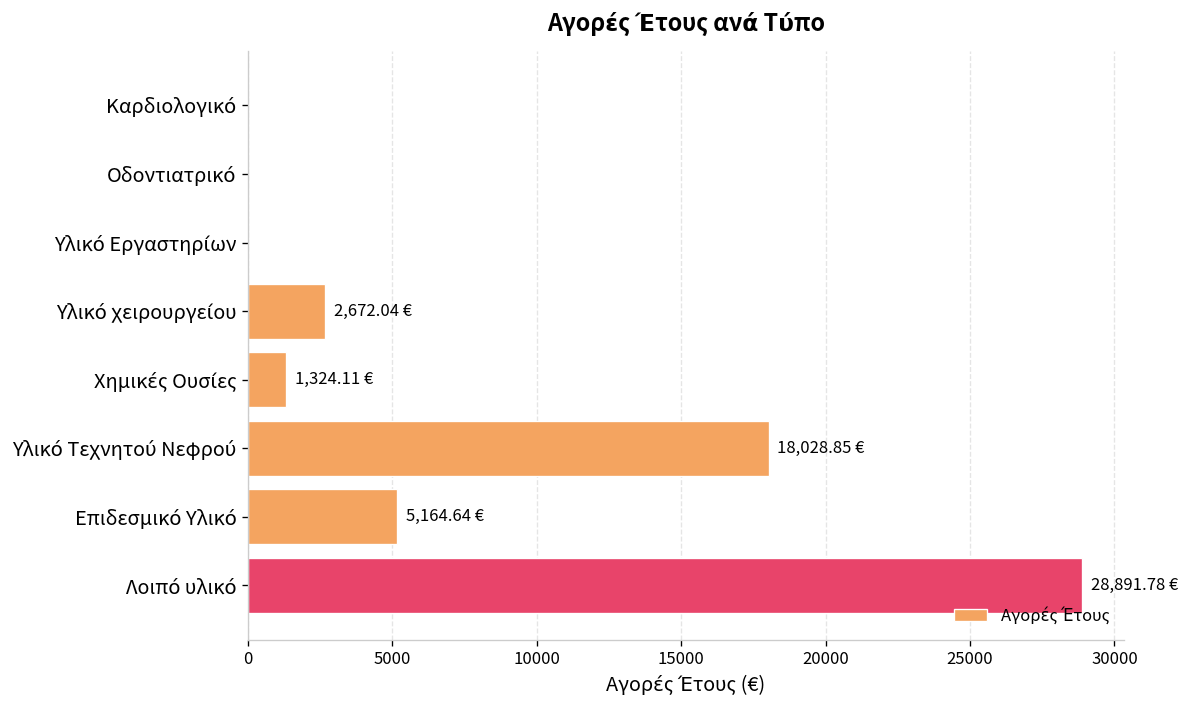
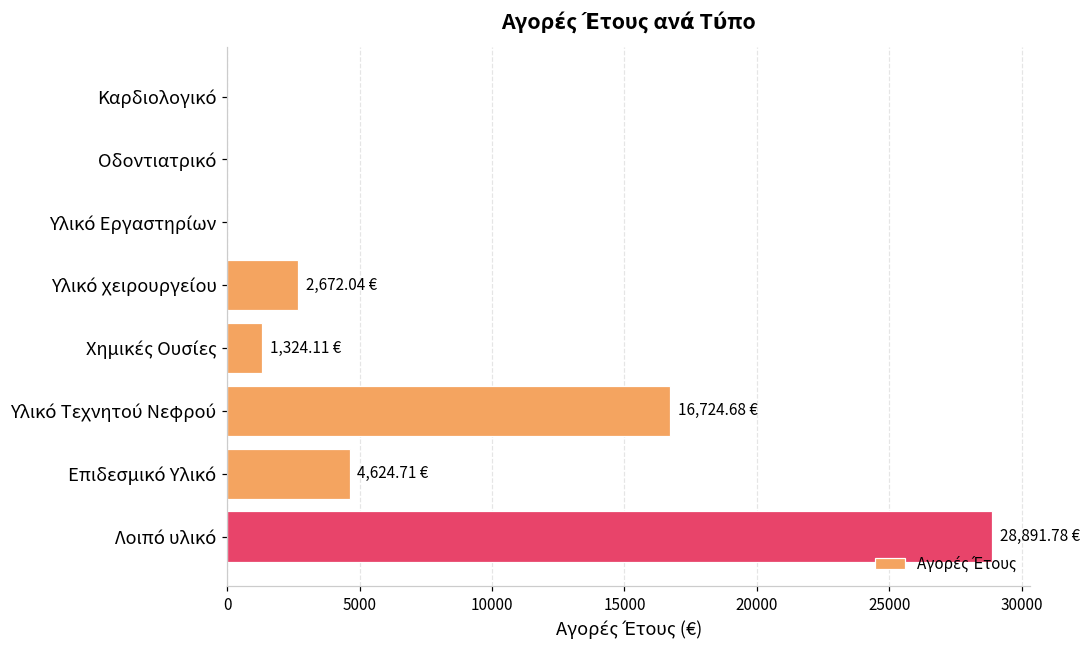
  {
    "Υλικό χειρουργείου": "2,672.04",
    "Χημικές Ουσίες": "1,324.11",
-   "Υλικό Τεχνητού Νεφρού": "18,028.85",
-   "Επιδεσμικό Υλικό": "5,164.64",
+   "Υλικό Τεχνητού Νεφρού": "16,724.68",
+   "Επιδεσμικό Υλικό": "4,624.71",
    "Λοιπό υλικό": "28,891.78"
  }
